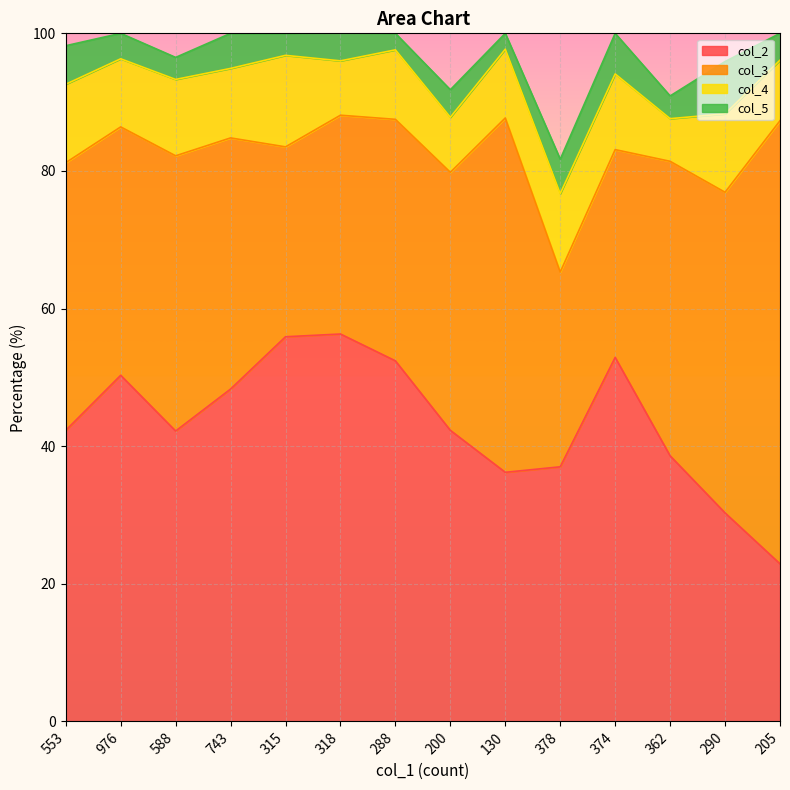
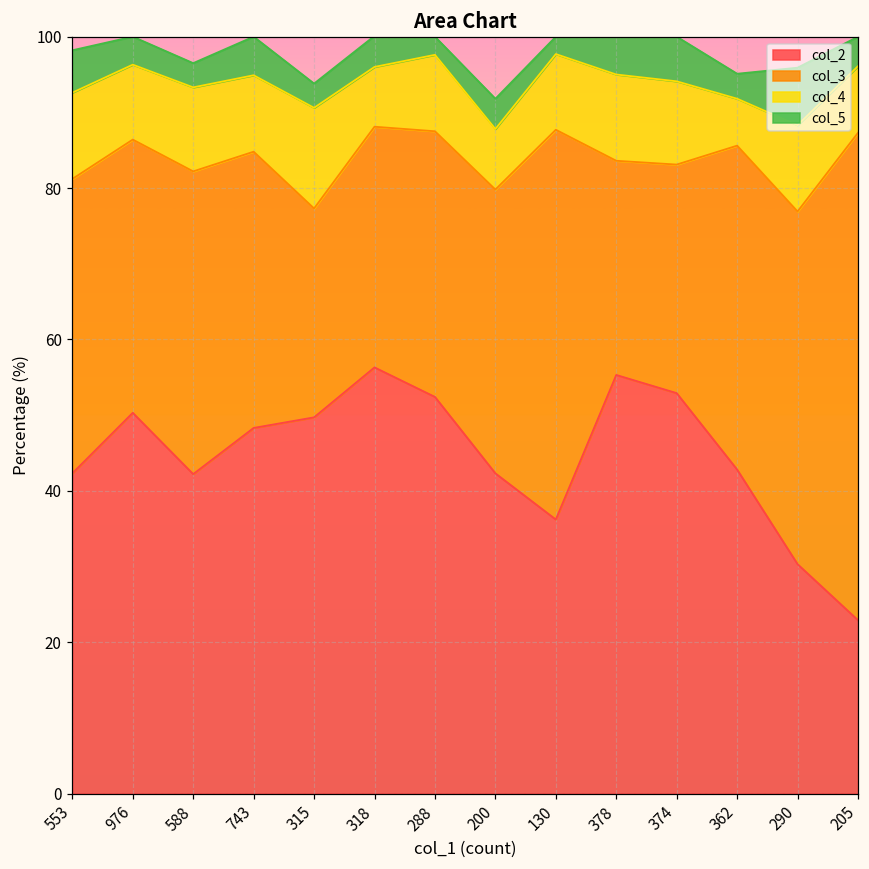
  {
    "col_2": {
      "553": 42,
      "976": 50,
      "588": 42,
      "743": 48,
-     "315": 56,
+     "315": 50,
      "318": 56,
      "288": 52,
      "200": 42,
      "130": 36,
-     "378": 37,
+     "378": 55,
      "374": 53,
-     "362": 39,
+     "362": 43,
      "290": 30,
      "205": 23
    },
    "col_3": {
      "553": 39,
      "976": 36,
      "588": 40,
      "743": 37,
      "315": 28,
      "318": 32,
      "288": 35,
      "200": 38,
      "130": 52,
      "378": 28,
      "374": 30,
      "362": 43,
      "290": 47,
      "205": 64
    },
    "col_4": {
      "553": 11,
      "976": 10,
      "588": 11,
      "743": 10,
      "315": 13,
      "318": 8,
      "288": 10,
      "200": 8,
      "130": 10,
      "378": 11,
      "374": 11,
      "362": 6,
      "205": 9
    },
    "col_5": {
      "553": 6,
      "976": 4,
      "588": 3,
      "743": 5,
      "315": 3,
      "318": 4,
      "288": 2,
      "200": 4,
      "130": 2,
      "378": 5,
      "374": 6,
      "362": 3,
      "205": 4
    }
  }
